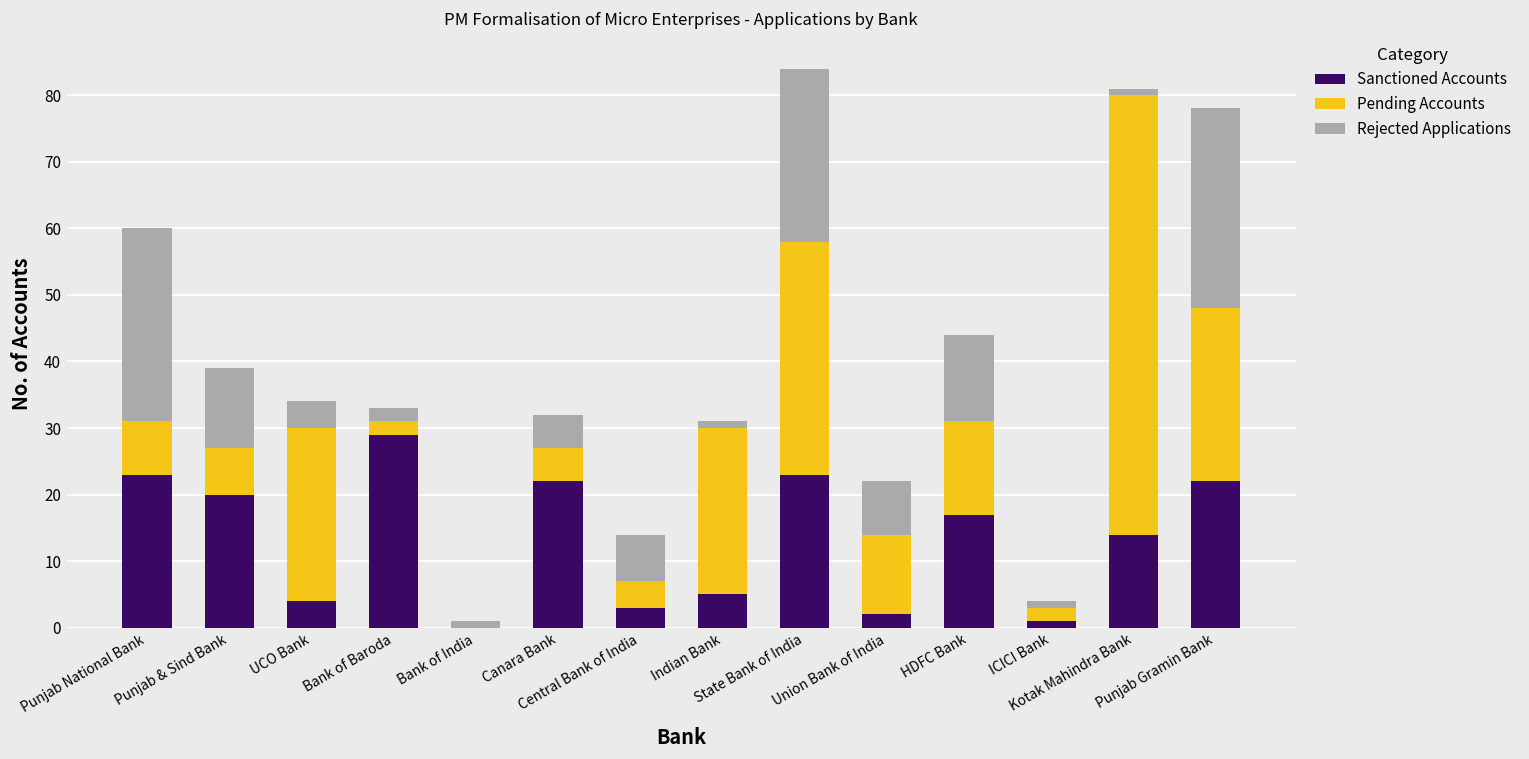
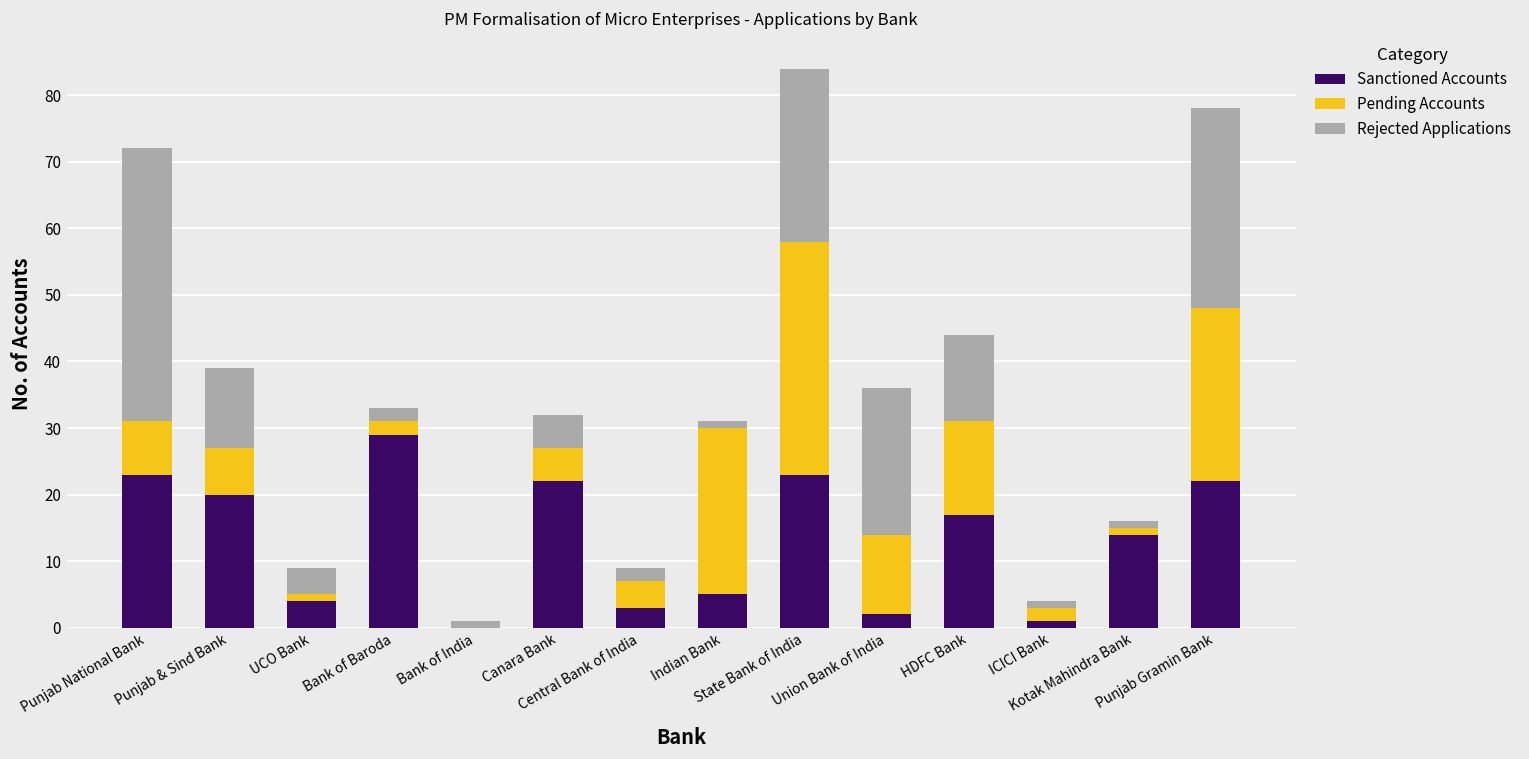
  {
    "Sanctioned Accounts": {
      "Punjab National Bank": 23,
      "Punjab & Sind Bank": 20,
      "UCO Bank": 4,
      "Bank of Baroda": 29,
      "Bank of India": 0,
      "Canara Bank": 22,
      "Central Bank of India": 3,
      "Indian Bank": 5,
      "State Bank of India": 23,
      "Union Bank of India": 2,
      "HDFC Bank": 17,
      "ICICI Bank": 1,
      "Kotak Mahindra Bank": 14,
      "Punjab Gramin Bank": 22
    },
    "Pending Accounts": {
      "Punjab National Bank": 8,
      "Punjab & Sind Bank": 7,
-     "UCO Bank": 26,
+     "UCO Bank": 1,
      "Bank of Baroda": 2,
      "Bank of India": 0,
      "Canara Bank": 5,
      "Central Bank of India": 4,
      "Indian Bank": 25,
      "State Bank of India": 35,
      "Union Bank of India": 12,
      "HDFC Bank": 14,
      "ICICI Bank": 2,
-     "Kotak Mahindra Bank": 66,
+     "Kotak Mahindra Bank": 1,
      "Punjab Gramin Bank": 26
    },
    "Rejected Applications": {
-     "Punjab National Bank": 29,
+     "Punjab National Bank": 41,
      "Punjab & Sind Bank": 12,
      "UCO Bank": 4,
      "Bank of Baroda": 2,
      "Bank of India": 1,
      "Canara Bank": 5,
-     "Central Bank of India": 7,
+     "Central Bank of India": 2,
      "Indian Bank": 1,
      "State Bank of India": 26,
-     "Union Bank of India": 8,
+     "Union Bank of India": 22,
      "HDFC Bank": 13,
      "ICICI Bank": 1,
      "Kotak Mahindra Bank": 1,
      "Punjab Gramin Bank": 30
    }
  }
